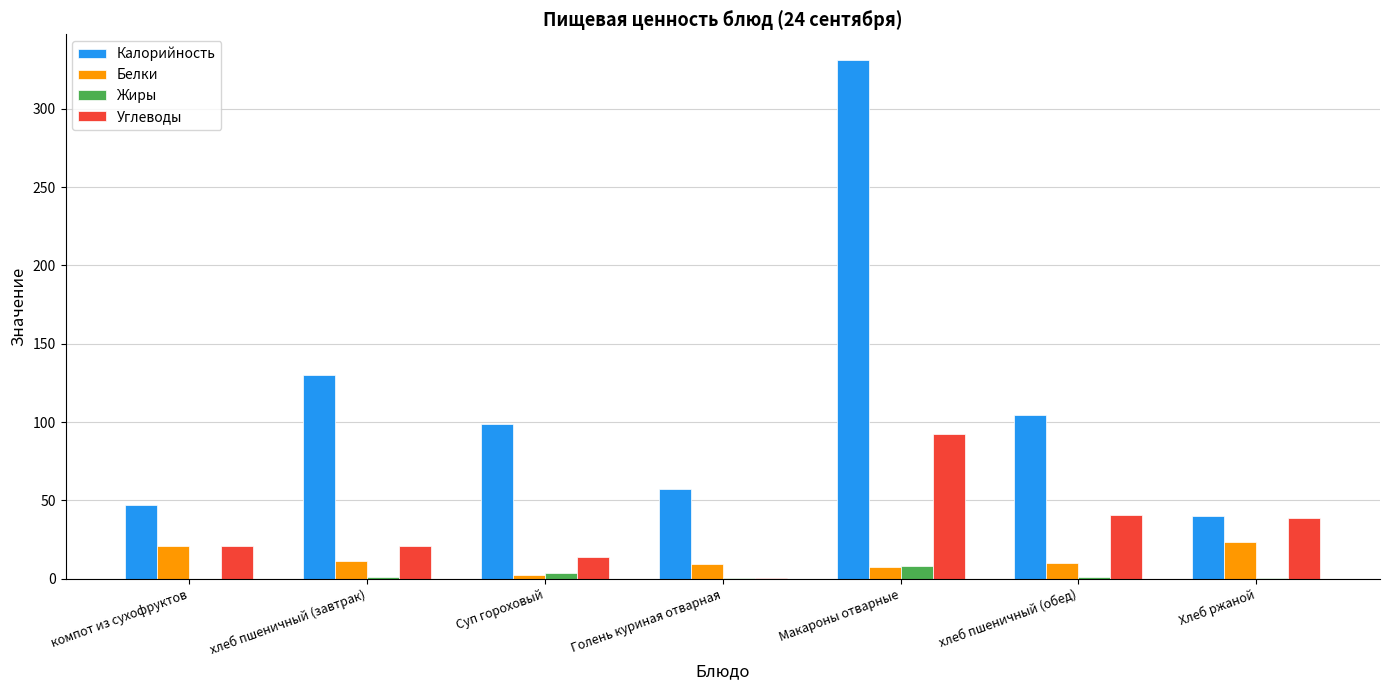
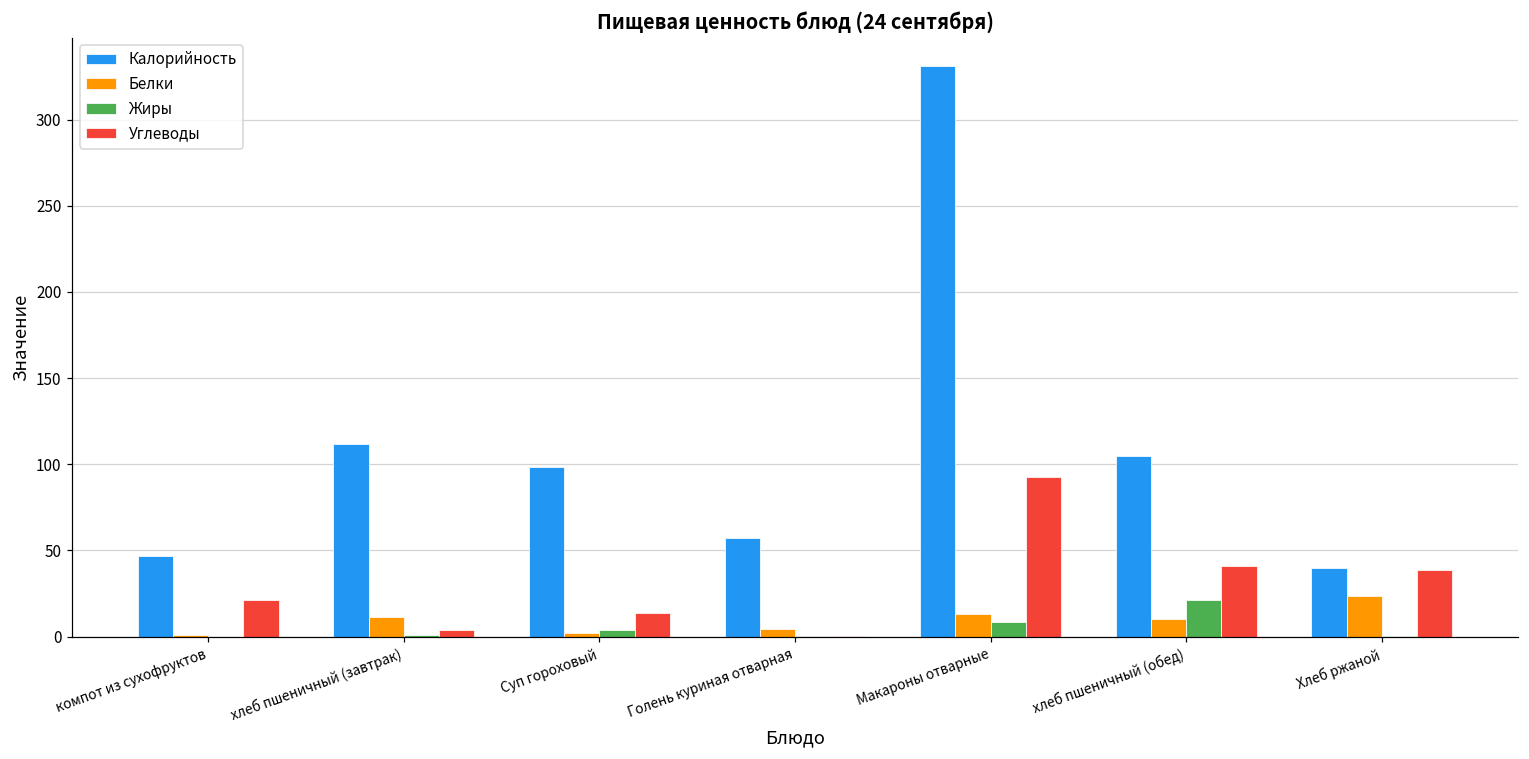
  {
    "Калорийность": {
      "компот из сухофруктов": 47,
-     "хлеб пшеничный (завтрак)": 130,
+     "хлеб пшеничный (завтрак)": 112,
      "Суп гороховый": 99,
      "Голень куриная отварная": 57,
      "Макароны отварные": 331,
      "хлеб пшеничный (обед)": 105,
      "Хлеб ржаной": 40
    },
    "Белки": {
-     "компот из сухофруктов": 21,
+     "компот из сухофруктов": 1,
      "хлеб пшеничный (завтрак)": 11,
      "Суп гороховый": 2,
-     "Голень куриная отварная": 9,
-     "Макароны отварные": 7,
+     "Голень куриная отварная": 4,
+     "Макароны отварные": 13,
      "хлеб пшеничный (обед)": 10,
      "Хлеб ржаной": 24
    },
    "Жиры": {
      "компот из сухофруктов": 0,
      "Суп гороховый": 4,
      "Макароны отварные": 8,
-     "хлеб пшеничный (обед)": 1
+     "хлеб пшеничный (обед)": 22
    },
    "Углеводы": {
      "компот из сухофруктов": 21,
-     "хлеб пшеничный (завтрак)": 21,
+     "хлеб пшеничный (завтрак)": 4,
      "Суп гороховый": 14,
      "Макароны отварные": 93,
      "хлеб пшеничный (обед)": 41,
      "Хлеб ржаной": 39
    }
  }
